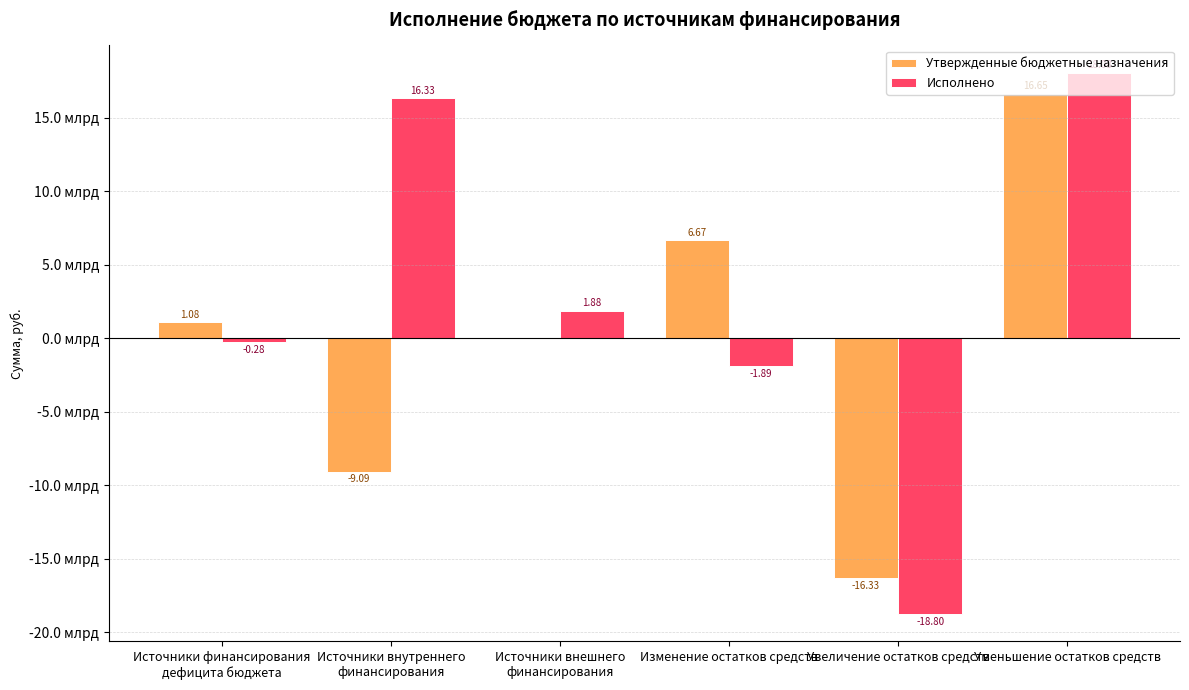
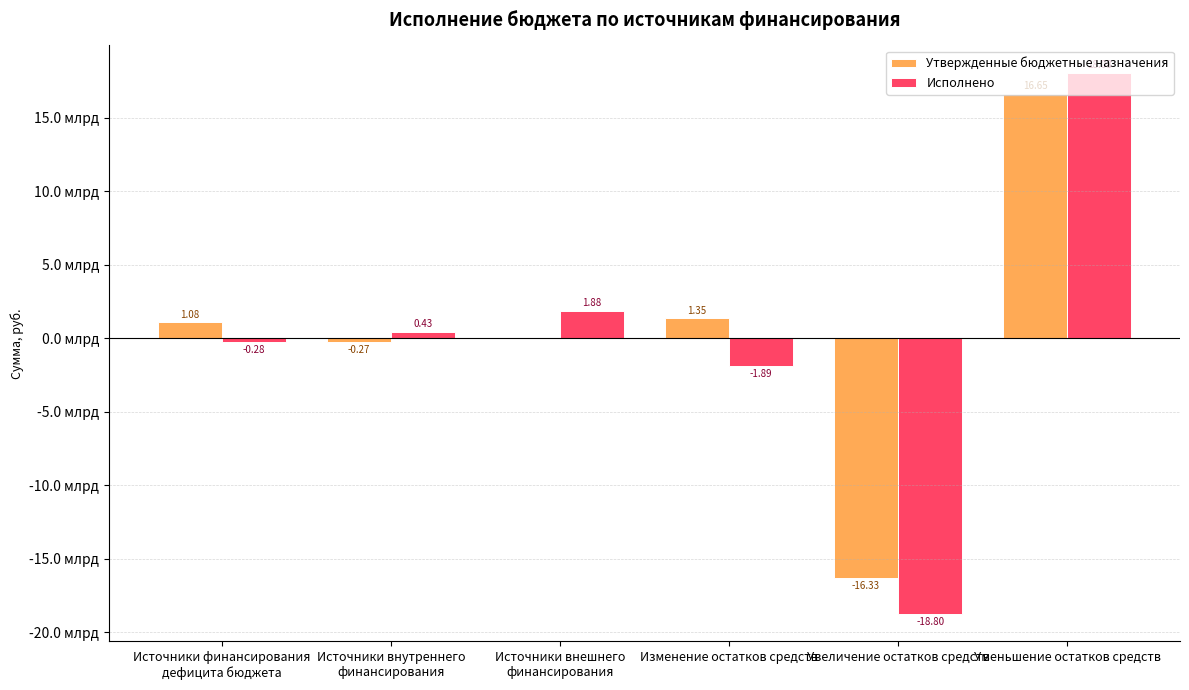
  {
    "Утвержденные бюджетные назначения": {
-     "Источники внутреннего финансирования": -9.09,
-     "Изменение остатков средств": 6.67
+     "Источники внутреннего финансирования": -0.27,
+     "Изменение остатков средств": 1.35
    },
    "Исполнено": {
-     "Источники внутреннего финансирования": 16.33
+     "Источники внутреннего финансирования": 0.43
    }
  }
